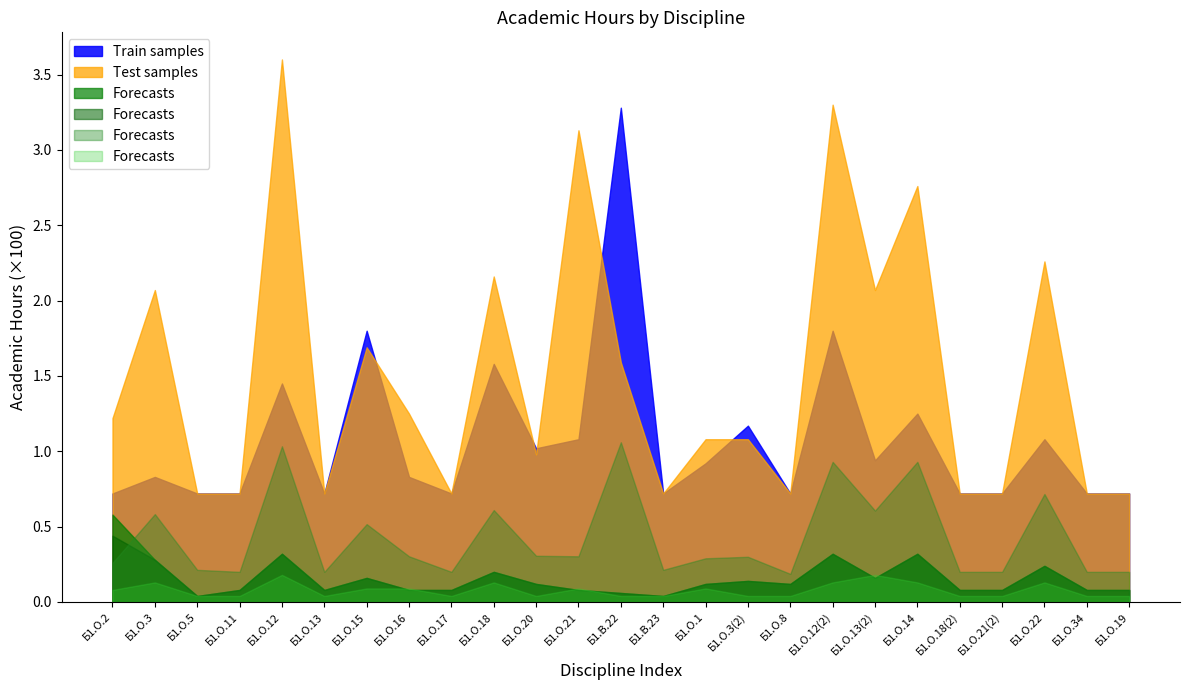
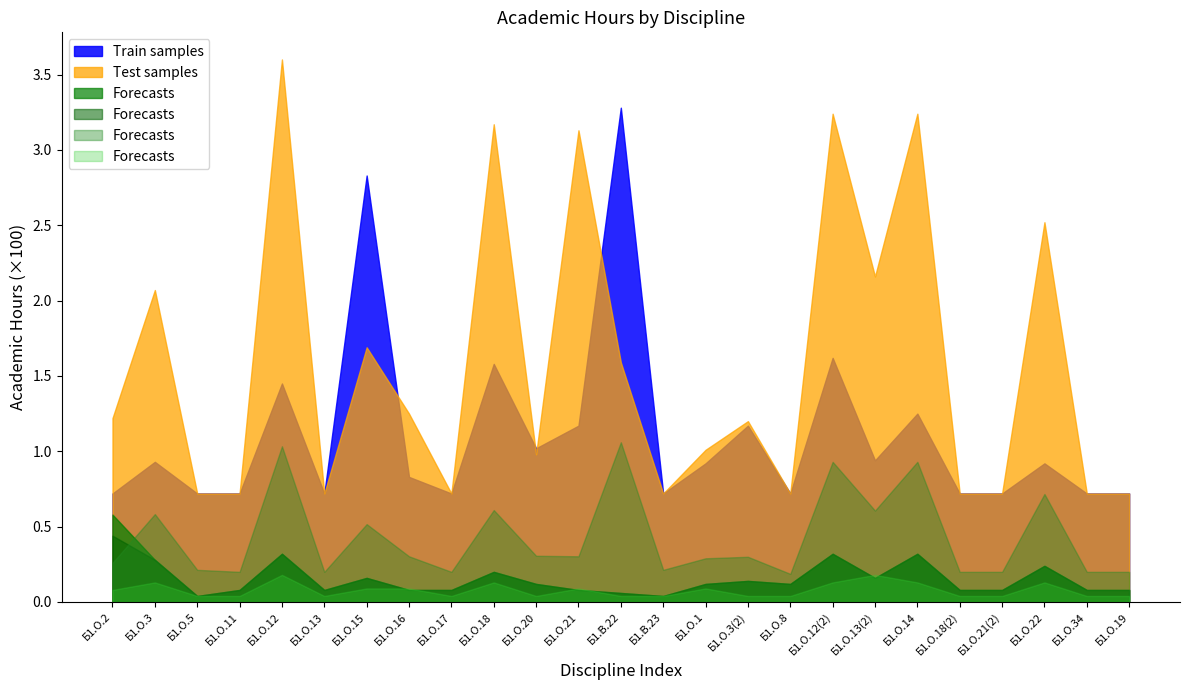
  {
    "Train samples": {
      "Б1.О.2": 0.72,
-     "Б1.О.3": 0.83,
+     "Б1.О.3": 0.93,
      "Б1.О.12": 1.45,
-     "Б1.О.15": 1.80,
+     "Б1.О.15": 2.83,
      "Б1.О.16": 0.83,
      "Б1.О.18": 1.58,
      "Б1.О.20": 1.02,
-     "Б1.О.21": 1.08,
+     "Б1.О.21": 1.17,
      "Б1.В.22": 3.28,
      "Б1.О.1": 0.92,
      "Б1.О.3(2)": 1.17,
-     "Б1.О.12(2)": 1.80,
+     "Б1.О.12(2)": 1.62,
      "Б1.О.13(2)": 0.94,
      "Б1.О.14": 1.25,
-     "Б1.О.22": 1.08
+     "Б1.О.22": 0.92
    },
    "Test samples": {
      "Б1.О.2": 1.22,
      "Б1.О.3": 2.07,
      "Б1.О.12": 3.60,
      "Б1.О.15": 1.69,
      "Б1.О.16": 1.25,
-     "Б1.О.18": 2.16,
+     "Б1.О.18": 3.17,
      "Б1.О.20": 0.98,
      "Б1.О.21": 3.13,
      "Б1.В.22": 1.59,
-     "Б1.О.1": 1.08,
-     "Б1.О.3(2)": 1.08,
-     "Б1.О.12(2)": 3.30,
-     "Б1.О.13(2)": 2.07,
-     "Б1.О.14": 2.76,
-     "Б1.О.22": 2.26
+     "Б1.О.1": 1.01,
+     "Б1.О.3(2)": 1.20,
+     "Б1.О.12(2)": 3.24,
+     "Б1.О.13(2)": 2.16,
+     "Б1.О.14": 3.24,
+     "Б1.О.22": 2.52
    }
  }
